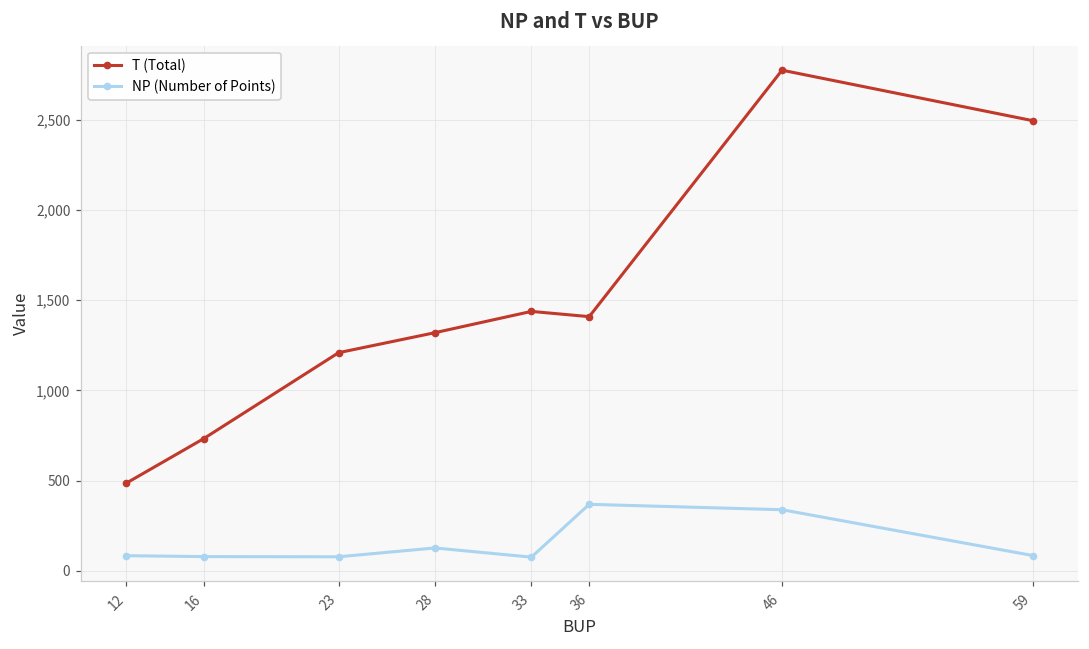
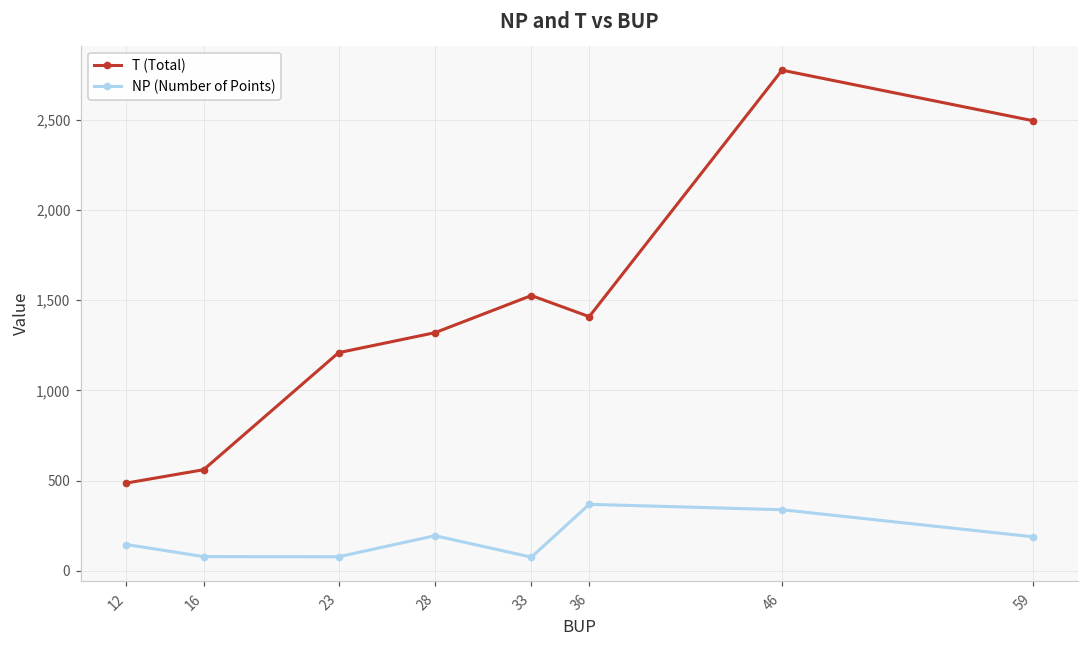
  {
    "T (Total)": {
      "12": "490",
-     "16": "730",
+     "16": "560",
      "23": "1,210",
      "28": "1,320",
-     "33": "1,440",
+     "33": "1,530",
      "36": "1,410",
      "46": "2,780",
      "59": "2,500"
    },
    "NP (Number of Points)": {
-     "12": "80",
+     "12": "150",
      "16": "80",
      "23": "80",
-     "28": "130",
+     "28": "190",
      "33": "80",
      "36": "370",
      "46": "340",
-     "59": "80"
+     "59": "190"
    }
  }
